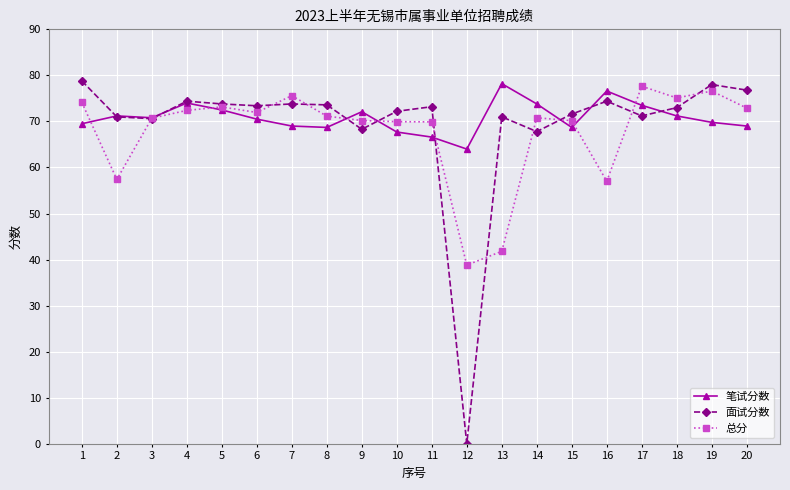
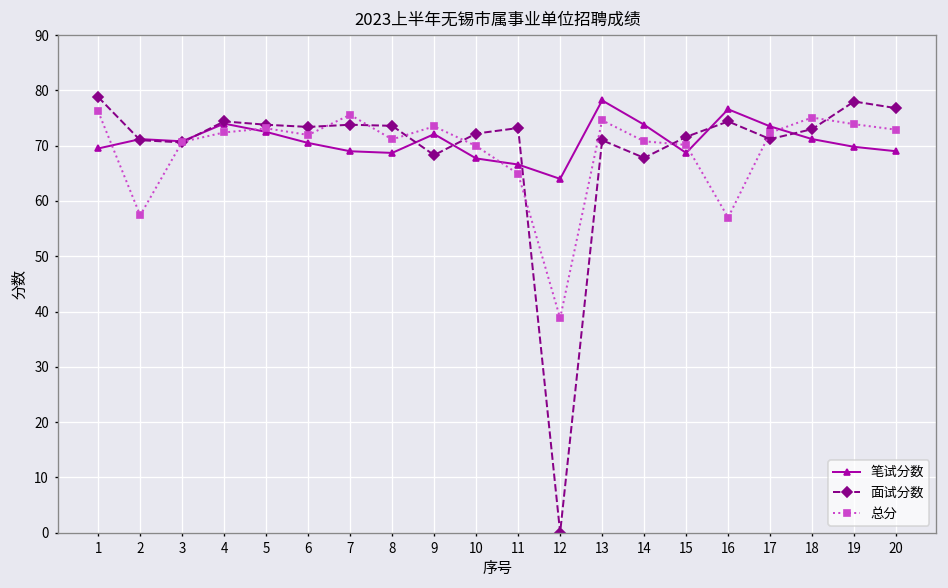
  {
    "总分": {
-     "1": 74,
+     "1": 76,
      "2": 57,
      "4": 72,
      "5": 73,
      "6": 72,
      "7": 76,
      "8": 71,
-     "9": 70,
+     "9": 74,
      "10": 70,
-     "11": 70,
+     "11": 65,
      "12": 39,
-     "13": 42,
+     "13": 75,
      "14": 71,
      "15": 70,
      "16": 57,
-     "17": 78,
+     "17": 72,
      "18": 75,
-     "19": 77,
+     "19": 74,
      "20": 73
    }
  }
